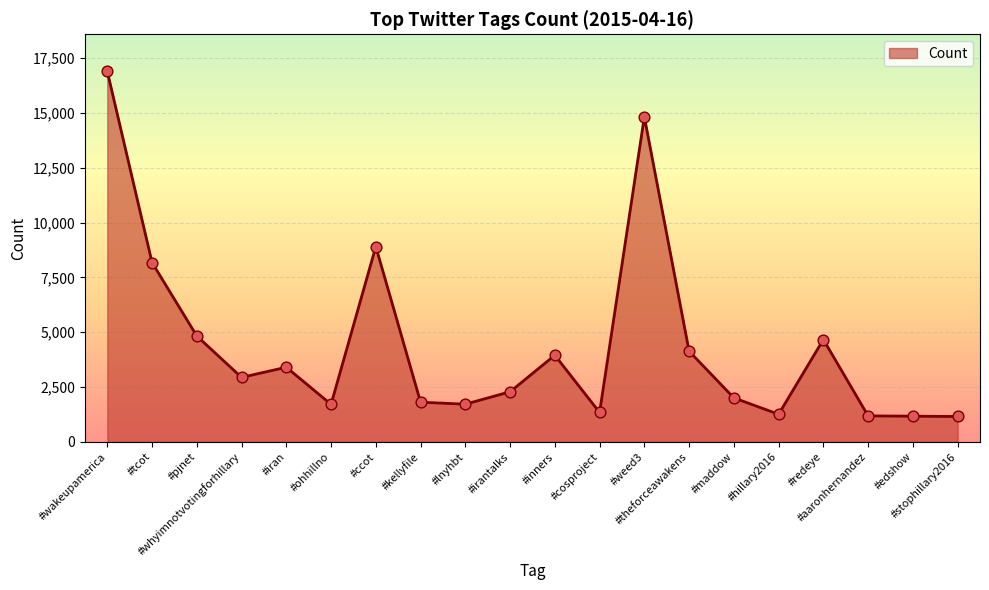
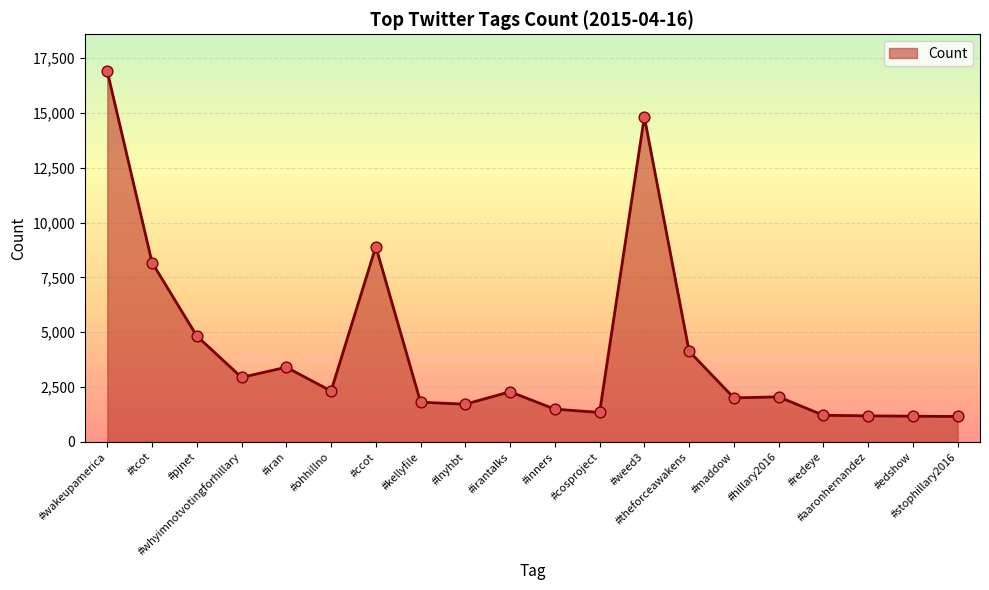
  {
    "#wakeupamerica": "16,900",
    "#tcot": "8,200",
    "#pjnet": "4,800",
    "#whyimnotvotingforhillary": "2,900",
    "#iran": "3,400",
-   "#ohhillno": "1,700",
+   "#ohhillno": "2,300",
    "#ccot": "8,900",
    "#kellyfile": "1,800",
    "#lnyhbt": "1,700",
    "#irantalks": "2,300",
-   "#inners": "4,000",
+   "#inners": "1,500",
    "#cosproject": "1,300",
    "#weed3": "14,800",
    "#theforceawakens": "4,100",
    "#maddow": "2,000",
-   "#hillary2016": "1,300",
-   "#redeye": "4,700",
+   "#hillary2016": "2,100",
+   "#redeye": "1,200",
    "#aaronhernandez": "1,200",
    "#edshow": "1,200",
    "#stophillary2016": "1,200"
  }
